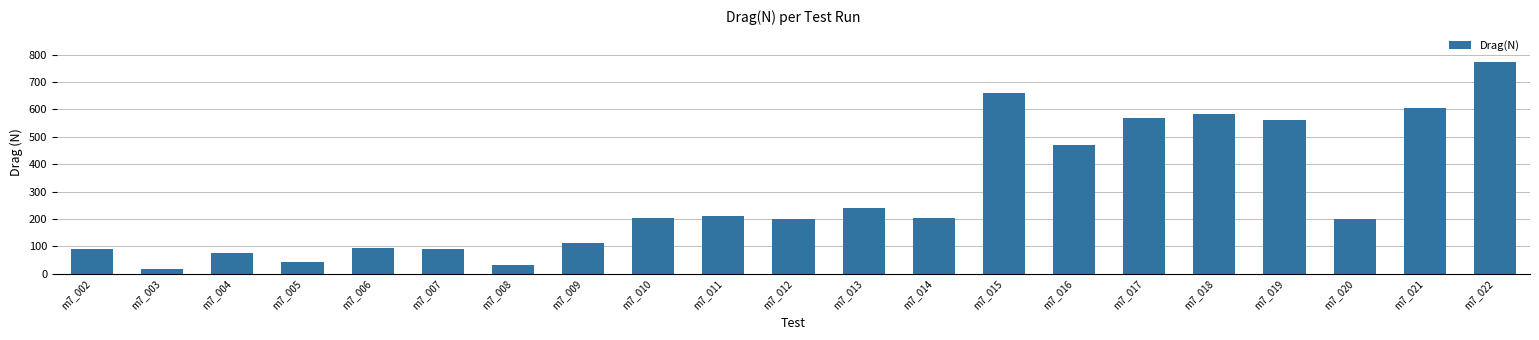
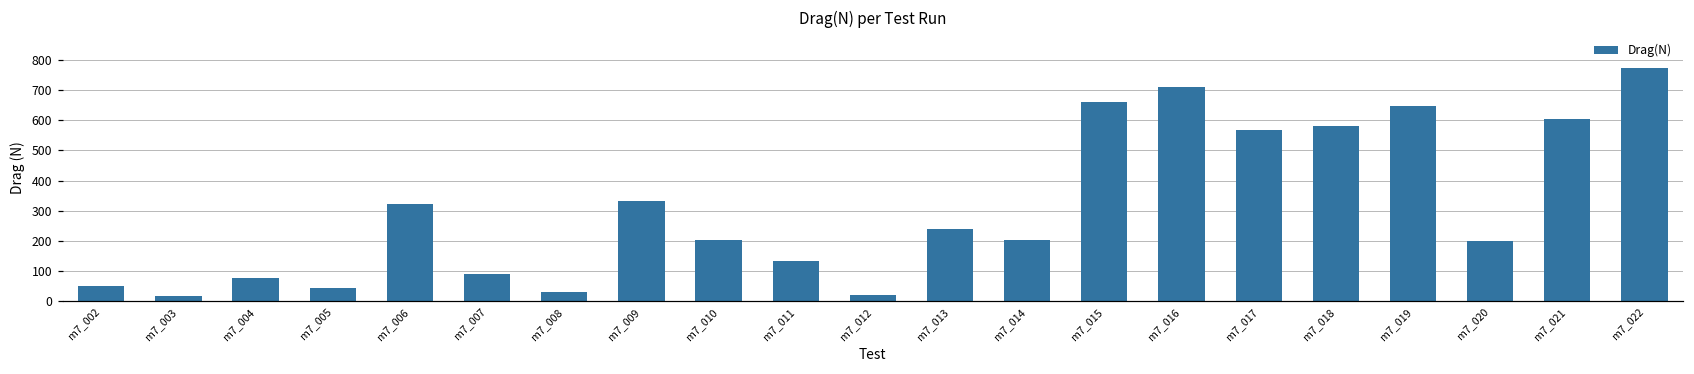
  {
-   "m7_002": 90,
+   "m7_002": 50,
    "m7_003": 20,
    "m7_004": 80,
    "m7_005": 40,
-   "m7_006": 90,
+   "m7_006": 320,
    "m7_007": 90,
    "m7_008": 30,
-   "m7_009": 110,
+   "m7_009": 330,
    "m7_010": 200,
-   "m7_011": 210,
-   "m7_012": 200,
+   "m7_011": 130,
+   "m7_012": 20,
    "m7_013": 240,
    "m7_014": 200,
    "m7_015": 660,
-   "m7_016": 470,
+   "m7_016": 710,
    "m7_017": 570,
    "m7_018": 580,
-   "m7_019": 560,
+   "m7_019": 650,
    "m7_020": 200,
    "m7_021": 610,
    "m7_022": 770
  }
